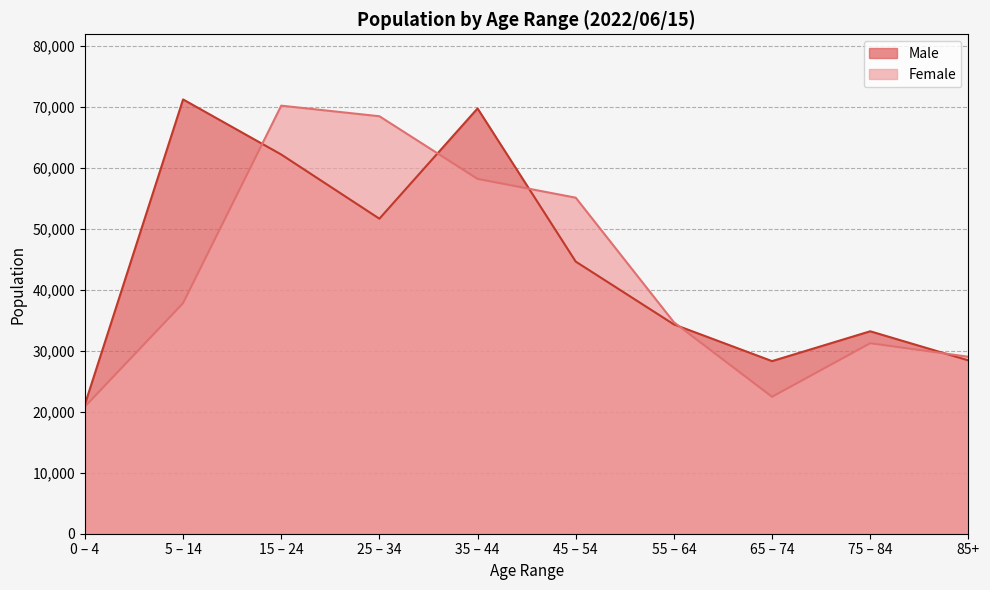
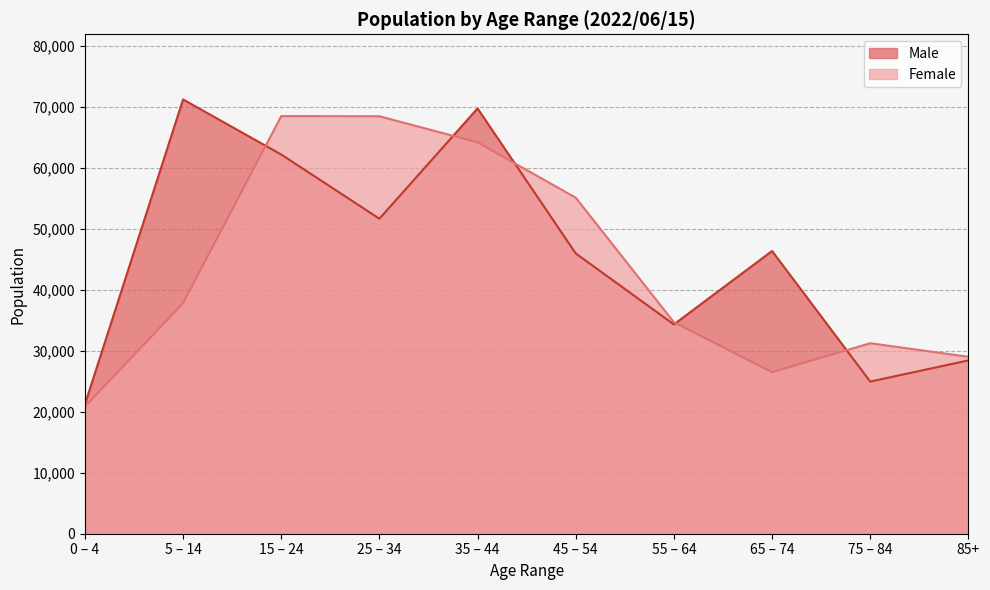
  {
    "Male": {
      "5 – 14": "71,000",
      "15 – 24": "62,000",
      "25 – 34": "52,000",
      "35 – 44": "70,000",
-     "45 – 54": "45,000",
-     "65 – 74": "28,000",
-     "75 – 84": "33,000",
+     "45 – 54": "46,000",
+     "65 – 74": "46,000",
+     "75 – 84": "25,000",
      "85+": "28,000"
    },
    "Female": {
      "5 – 14": "38,000",
-     "15 – 24": "70,000",
+     "15 – 24": "68,000",
      "25 – 34": "68,000",
-     "35 – 44": "58,000",
+     "35 – 44": "64,000",
      "45 – 54": "55,000",
-     "65 – 74": "22,000",
+     "65 – 74": "26,000",
      "75 – 84": "31,000",
      "85+": "29,000"
    }
  }
